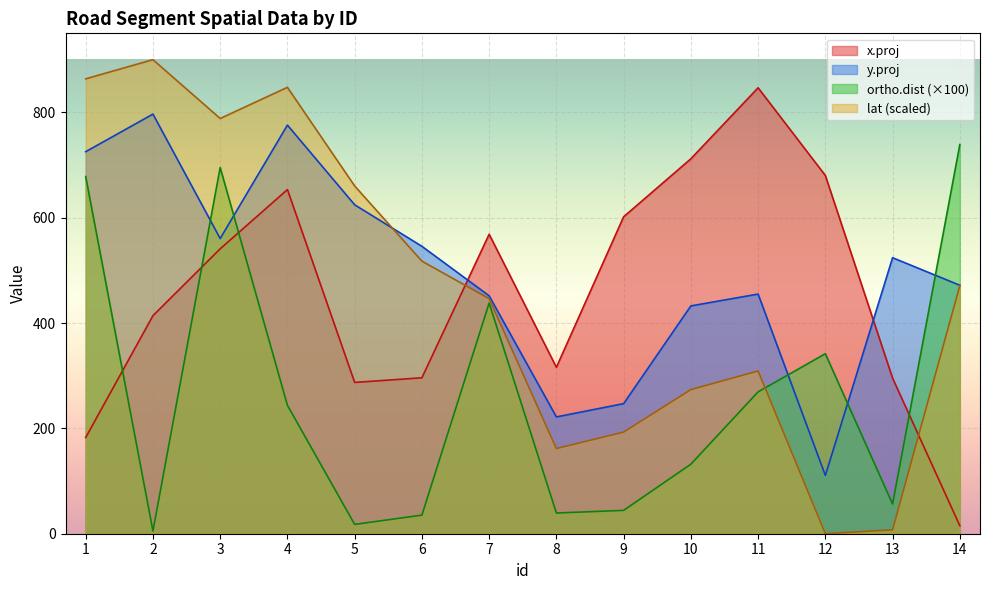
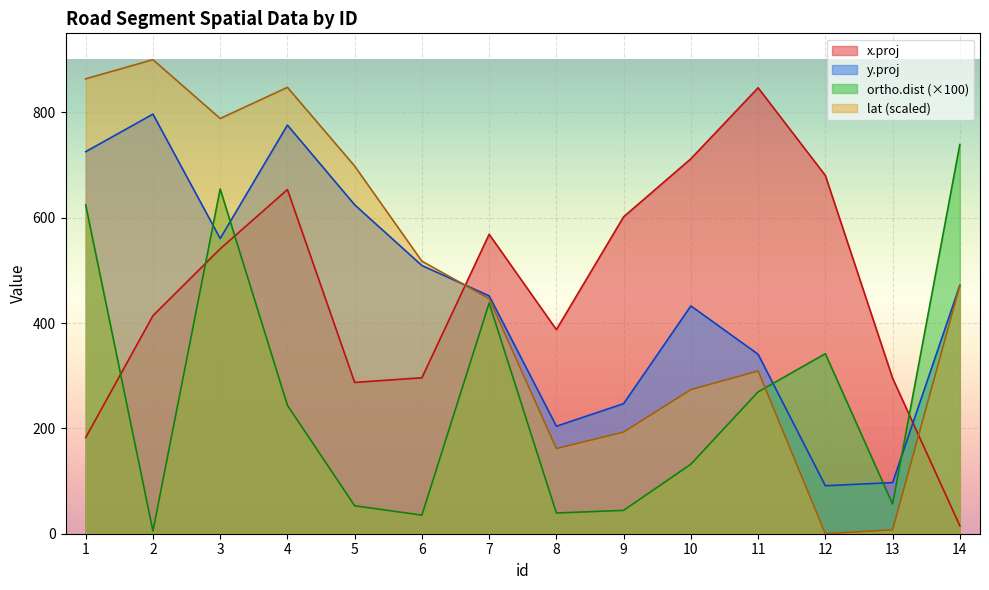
  {
    "x.proj": {
      "1": 180,
      "2": 410,
      "3": 540,
      "4": 650,
      "5": 290,
      "6": 300,
      "7": 570,
-     "8": 320,
+     "8": 390,
      "9": 600,
      "10": 710,
      "11": 850,
      "12": 680,
      "13": 300,
      "14": 20
    },
    "y.proj": {
      "1": 730,
      "2": 800,
      "3": 560,
      "4": 780,
      "5": 620,
-     "6": 550,
+     "6": 510,
      "7": 450,
-     "8": 220,
+     "8": 200,
      "9": 250,
      "10": 430,
-     "11": 450,
-     "12": 110,
-     "13": 520
+     "11": 340,
+     "12": 90,
+     "13": 100
    },
    "ortho.dist (×100)": {
-     "1": 680,
+     "1": 620,
      "2": 10,
-     "3": 700,
+     "3": 650,
      "4": 240,
-     "5": 20,
+     "5": 50,
      "6": 40,
      "7": 440,
      "8": 40,
      "9": 40,
      "10": 130,
      "11": 270,
      "12": 340,
      "13": 60,
      "14": 740
    },
    "lat (scaled)": {
      "1": 860,
      "2": 900,
      "3": 790,
      "4": 850,
-     "5": 660,
+     "5": 700,
      "6": 520,
      "7": 450,
      "8": 160,
      "9": 190,
      "10": 270,
      "11": 310,
      "12": 0,
      "13": 10
    }
  }
